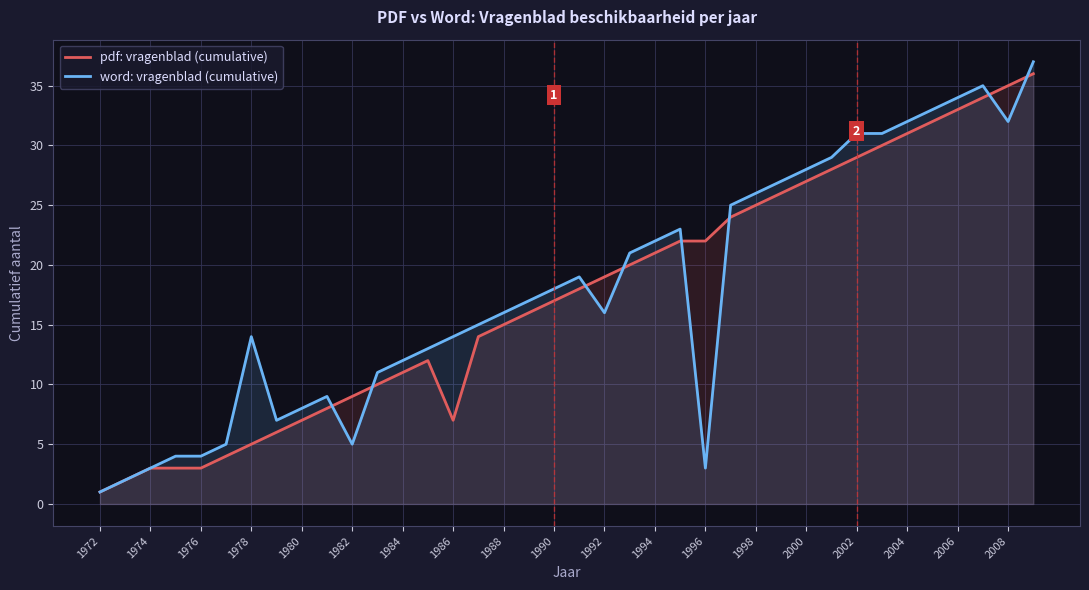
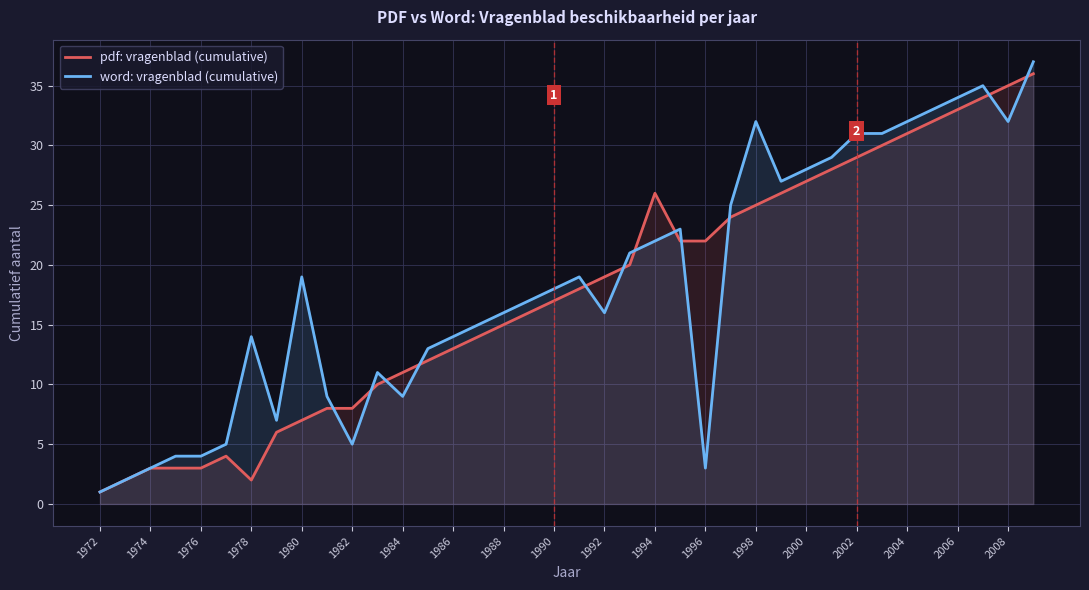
  {
    "pdf: vragenblad (cumulative)": {
      "1976": 3,
-     "1978": 5,
+     "1978": 2,
      "1980": 7,
-     "1982": 9,
+     "1982": 8,
      "1984": 11,
-     "1986": 7,
+     "1986": 13,
      "1988": 15,
      "1990": 17,
      "1992": 19,
-     "1994": 21,
+     "1994": 26,
      "1996": 22,
      "1998": 25,
      "2000": 27,
      "2002": 29,
      "2004": 31,
      "2006": 33,
      "2008": 35
    },
    "word: vragenblad (cumulative)": {
      "1976": 4,
      "1978": 14,
-     "1980": 8,
+     "1980": 19,
      "1982": 5,
-     "1984": 12,
+     "1984": 9,
      "1986": 14,
      "1988": 16,
      "1990": 18,
      "1992": 16,
      "1994": 22,
      "1996": 3,
-     "1998": 26,
+     "1998": 32,
      "2000": 28,
      "2004": 32,
      "2006": 34,
      "2008": 32
    }
  }
